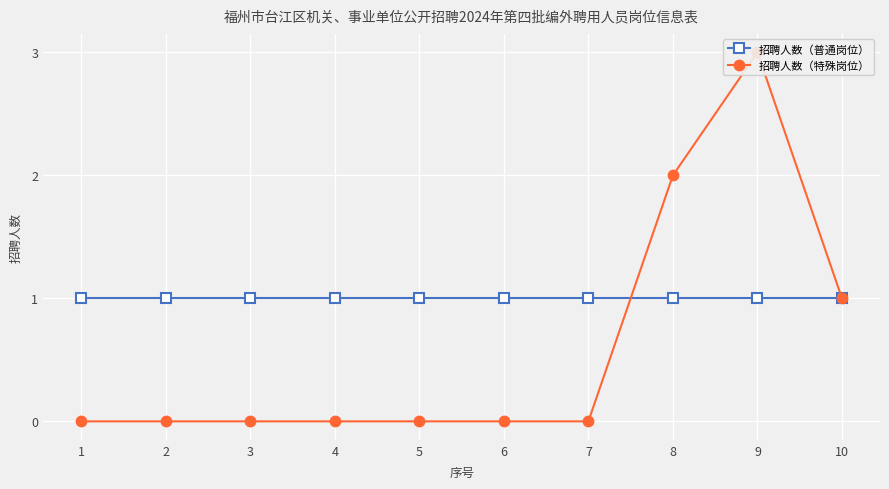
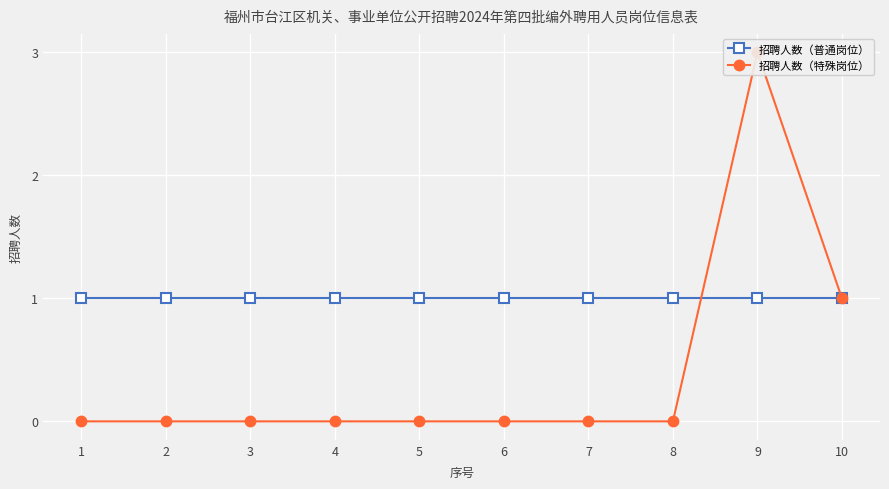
  {
    "招聘人数（普通岗位）": {
      "1": 1,
      "2": 1,
      "3": 1,
      "4": 1,
      "5": 1,
      "6": 1,
      "7": 1,
      "8": 1,
      "9": 1
    },
    "招聘人数（特殊岗位）": {
      "1": 0,
      "2": 0,
      "3": 0,
      "4": 0,
      "5": 0,
      "6": 0,
      "7": 0,
-     "8": 2
+     "8": 0
    }
  }
